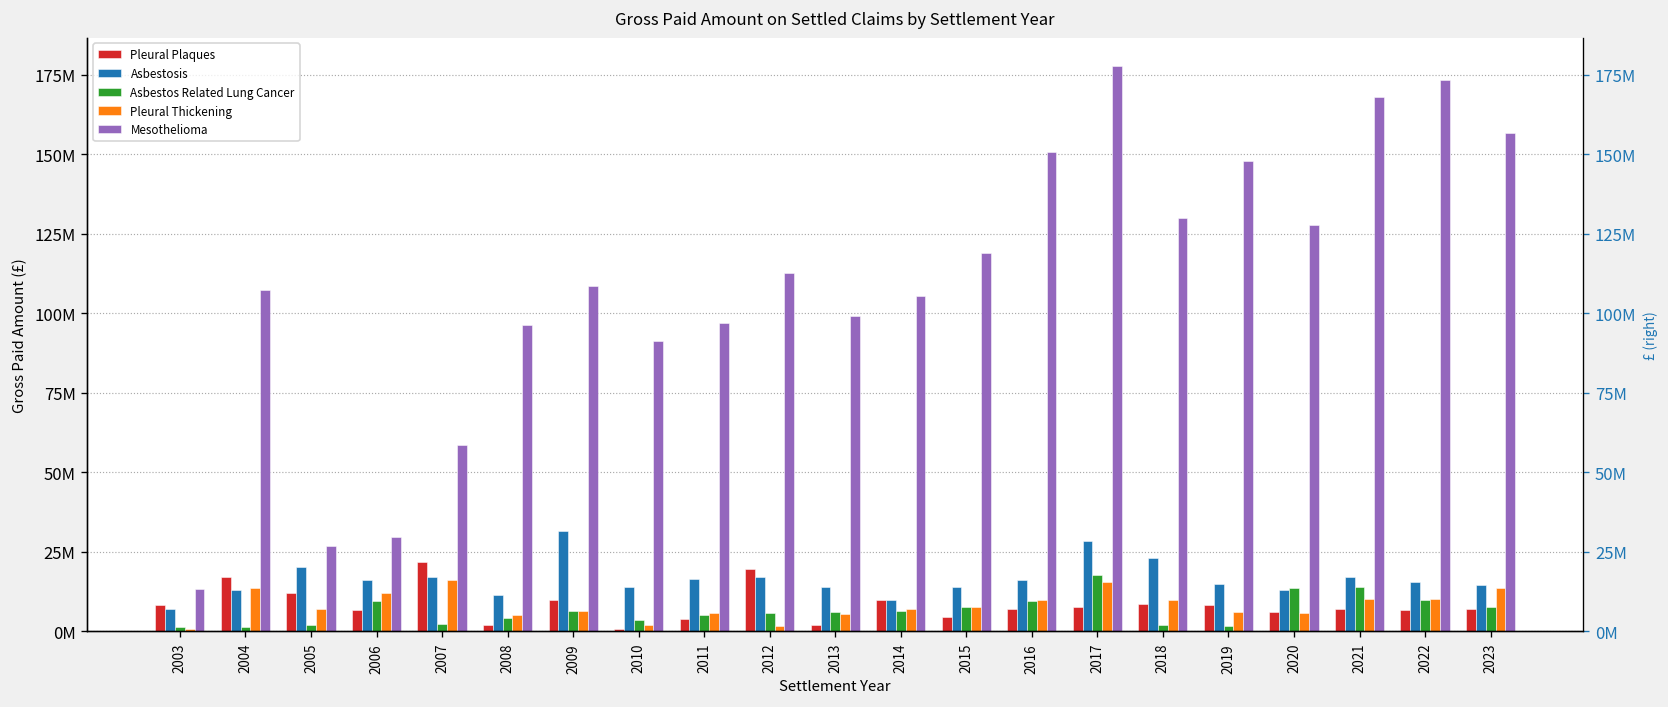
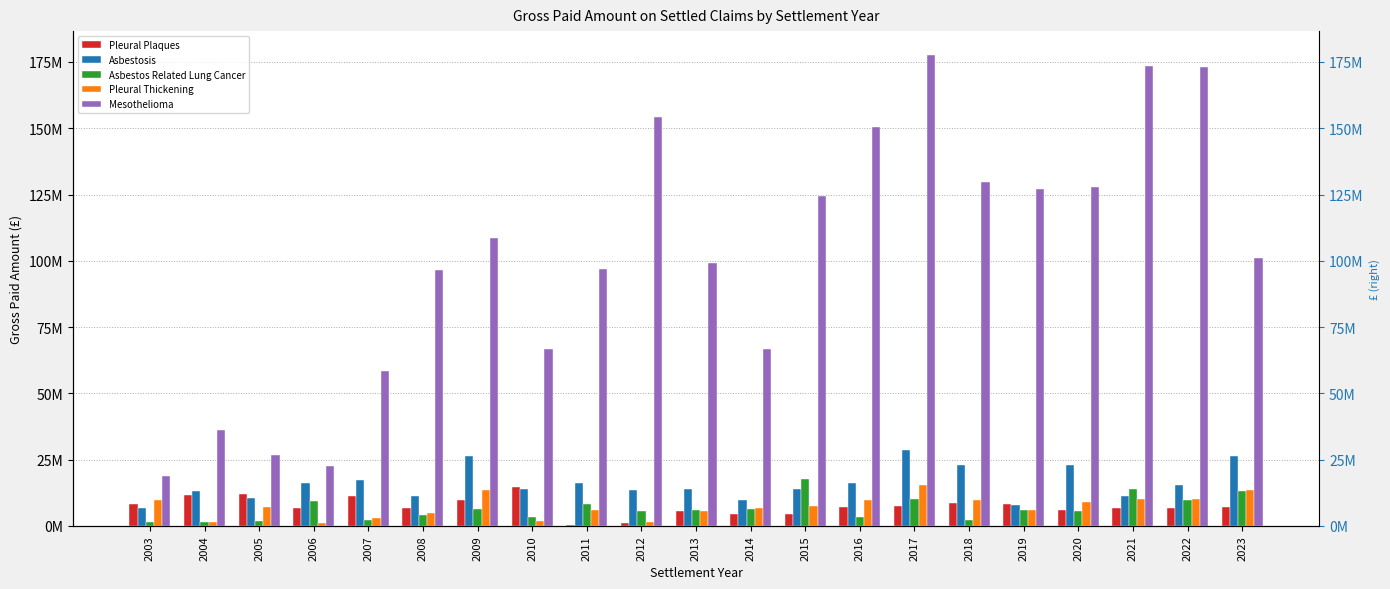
  {
    "Pleural Plaques": {
      "2003": 8000000,
-     "2004": 17000000,
+     "2004": 12000000,
      "2005": 12000000,
      "2006": 7000000,
-     "2007": 22000000,
-     "2008": 2000000,
+     "2007": 11000000,
+     "2008": 7000000,
      "2009": 10000000,
-     "2010": 1000000,
-     "2011": 4000000,
-     "2012": 20000000,
-     "2013": 2000000,
-     "2014": 10000000,
+     "2010": 15000000,
+     "2011": 0,
+     "2012": 1000000,
+     "2013": 6000000,
+     "2014": 4000000,
      "2015": 5000000,
      "2016": 7000000,
      "2017": 8000000,
      "2018": 9000000,
      "2019": 8000000,
      "2020": 6000000,
      "2021": 7000000,
      "2022": 7000000,
      "2023": 7000000
    },
    "Asbestosis": {
      "2003": 7000000,
      "2004": 13000000,
-     "2005": 20000000,
+     "2005": 10000000,
      "2006": 16000000,
      "2007": 17000000,
      "2008": 11000000,
-     "2009": 32000000,
+     "2009": 26000000,
      "2010": 14000000,
      "2011": 16000000,
-     "2012": 17000000,
+     "2012": 14000000,
      "2013": 14000000,
      "2014": 10000000,
      "2015": 14000000,
      "2016": 16000000,
      "2017": 28000000,
      "2018": 23000000,
-     "2019": 15000000,
-     "2020": 13000000,
-     "2021": 17000000,
+     "2019": 8000000,
+     "2020": 23000000,
+     "2021": 11000000,
      "2022": 15000000,
-     "2023": 15000000
+     "2023": 26000000
    },
    "Asbestos Related Lung Cancer": {
      "2003": 1000000,
      "2004": 1000000,
      "2005": 2000000,
      "2006": 10000000,
      "2007": 2000000,
      "2008": 4000000,
      "2009": 6000000,
      "2010": 3000000,
-     "2011": 5000000,
+     "2011": 8000000,
      "2012": 6000000,
      "2013": 6000000,
      "2014": 6000000,
-     "2015": 8000000,
-     "2016": 10000000,
-     "2017": 18000000,
+     "2015": 18000000,
+     "2016": 3000000,
+     "2017": 10000000,
      "2018": 2000000,
-     "2019": 2000000,
-     "2020": 14000000,
+     "2019": 6000000,
+     "2020": 6000000,
      "2021": 14000000,
      "2022": 10000000,
-     "2023": 8000000
+     "2023": 13000000
    },
    "Pleural Thickening": {
-     "2003": 1000000,
-     "2004": 13000000,
+     "2003": 10000000,
+     "2004": 2000000,
      "2005": 7000000,
-     "2006": 12000000,
-     "2007": 16000000,
+     "2006": 1000000,
+     "2007": 3000000,
      "2008": 5000000,
-     "2009": 6000000,
+     "2009": 14000000,
      "2010": 2000000,
      "2011": 6000000,
      "2012": 2000000,
      "2013": 6000000,
      "2014": 7000000,
      "2015": 8000000,
      "2016": 10000000,
      "2017": 15000000,
      "2018": 10000000,
      "2019": 6000000,
-     "2020": 6000000,
+     "2020": 9000000,
      "2021": 10000000,
      "2022": 10000000,
      "2023": 14000000
    },
    "Mesothelioma": {
-     "2003": 13000000,
-     "2004": 107000000,
+     "2003": 19000000,
+     "2004": 36000000,
      "2005": 27000000,
-     "2006": 30000000,
+     "2006": 23000000,
      "2007": 59000000,
      "2008": 96000000,
      "2009": 109000000,
-     "2010": 91000000,
+     "2010": 67000000,
      "2011": 97000000,
-     "2012": 113000000,
+     "2012": 154000000,
      "2013": 99000000,
-     "2014": 105000000,
-     "2015": 119000000,
+     "2014": 67000000,
+     "2015": 124000000,
      "2016": 151000000,
      "2017": 178000000,
      "2018": 130000000,
-     "2019": 148000000,
+     "2019": 127000000,
      "2020": 128000000,
-     "2021": 168000000,
+     "2021": 174000000,
      "2022": 173000000,
-     "2023": 156000000
+     "2023": 101000000
    }
  }
